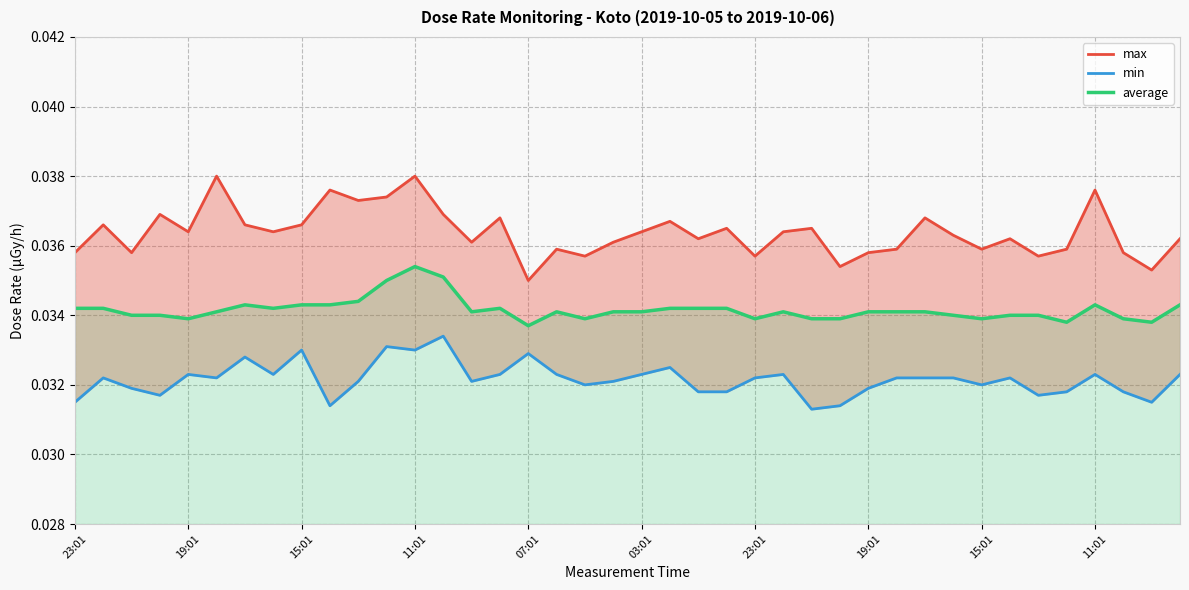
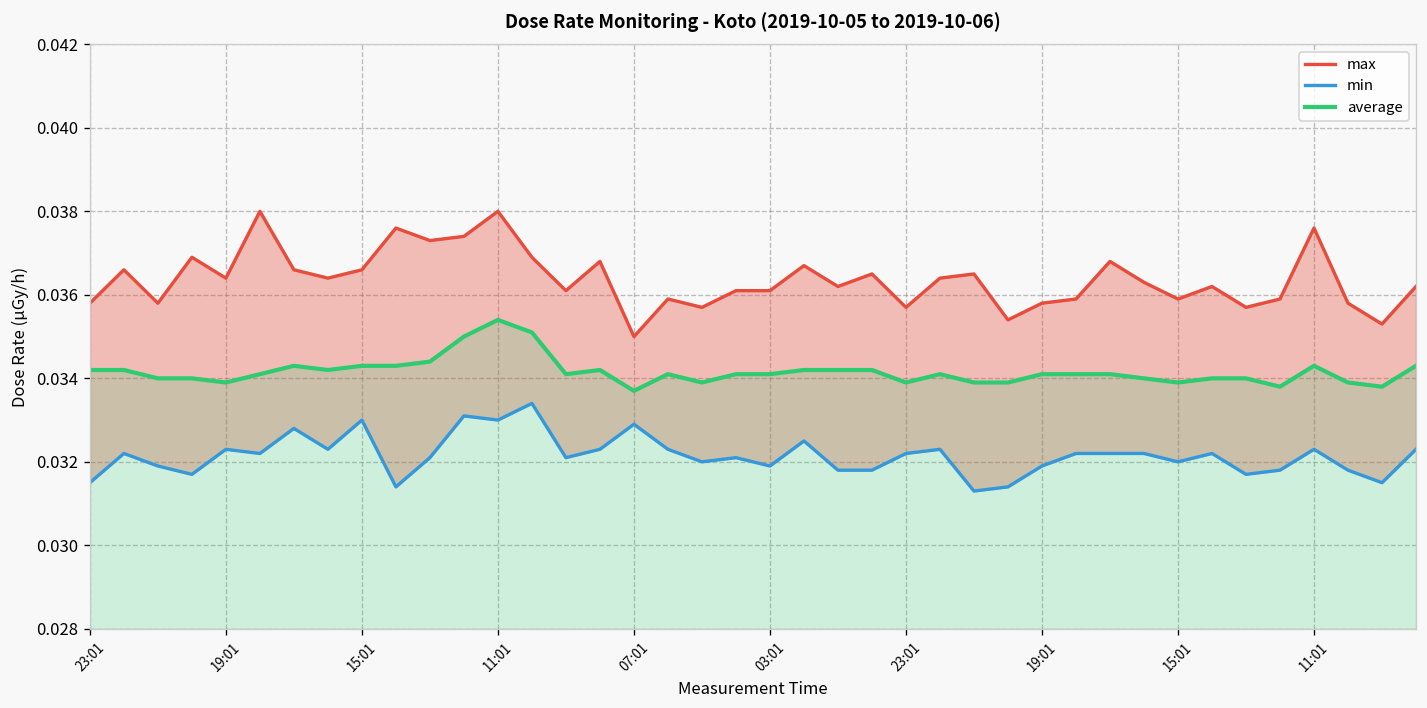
  {
    "max": {
      "07:01": 0.0350,
-     "03:01": 0.0364
+     "03:01": 0.0361
    },
    "min": {
      "07:01": 0.0329,
-     "03:01": 0.0323
+     "03:01": 0.0319
    },
    "average": {
      "07:01": 0.0337,
      "03:01": 0.0341
    }
  }
